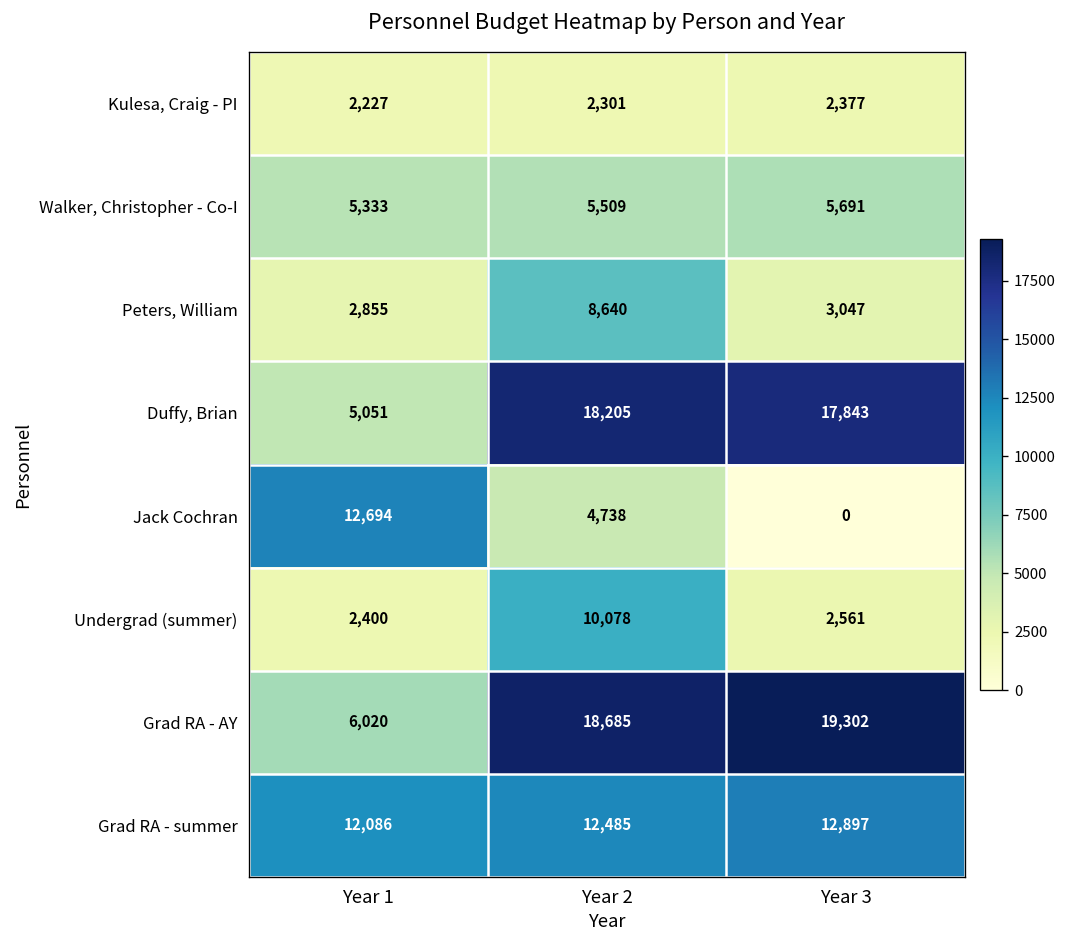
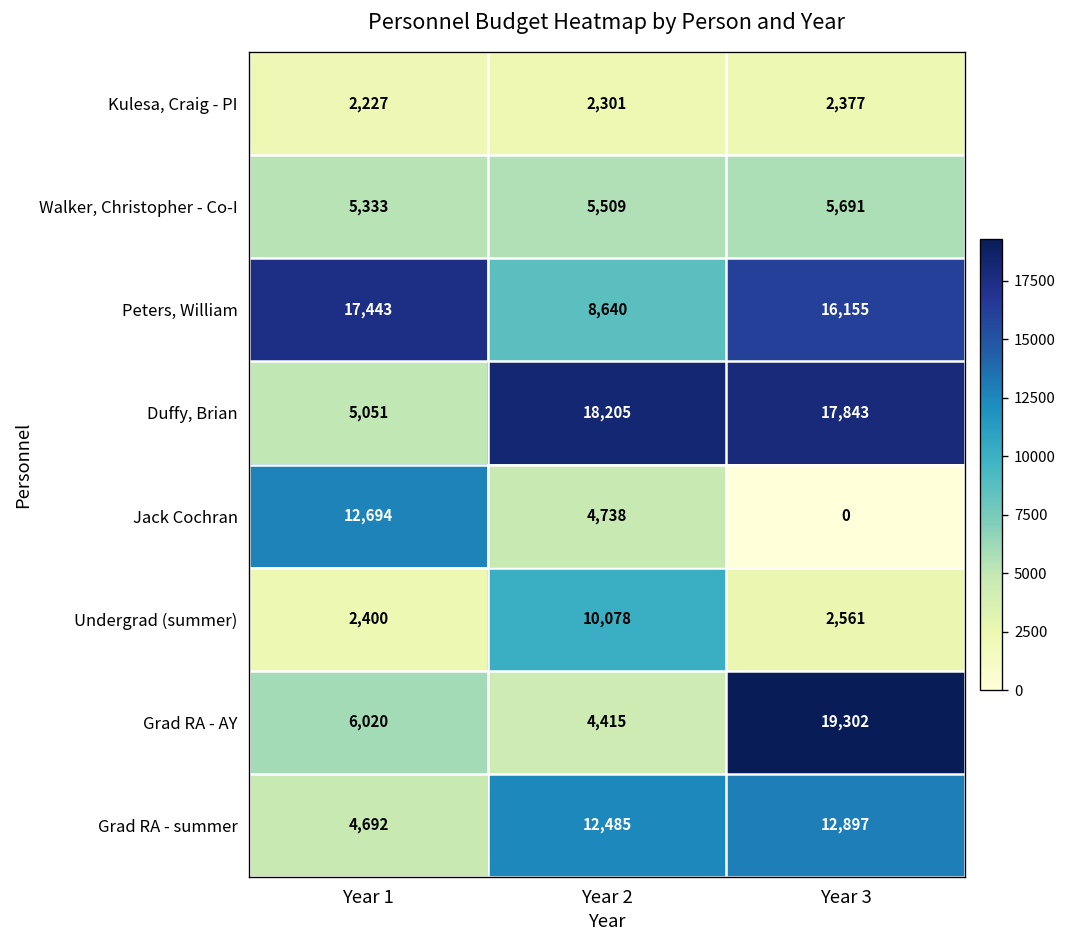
  {
    "Kulesa, Craig - PI": {
      "Year 1": "2,227",
      "Year 2": "2,301",
      "Year 3": "2,377"
    },
    "Walker, Christopher - Co-I": {
      "Year 1": "5,333",
      "Year 2": "5,509",
      "Year 3": "5,691"
    },
    "Peters, William": {
-     "Year 1": "2,855",
+     "Year 1": "17,443",
      "Year 2": "8,640",
-     "Year 3": "3,047"
+     "Year 3": "16,155"
    },
    "Duffy, Brian": {
      "Year 1": "5,051",
      "Year 2": "18,205",
      "Year 3": "17,843"
    },
    "Jack Cochran": {
      "Year 1": "12,694",
      "Year 2": "4,738",
      "Year 3": "0"
    },
    "Undergrad (summer)": {
      "Year 1": "2,400",
      "Year 2": "10,078",
      "Year 3": "2,561"
    },
    "Grad RA - AY": {
      "Year 1": "6,020",
-     "Year 2": "18,685",
+     "Year 2": "4,415",
      "Year 3": "19,302"
    },
    "Grad RA - summer": {
-     "Year 1": "12,086",
+     "Year 1": "4,692",
      "Year 2": "12,485",
      "Year 3": "12,897"
    }
  }
